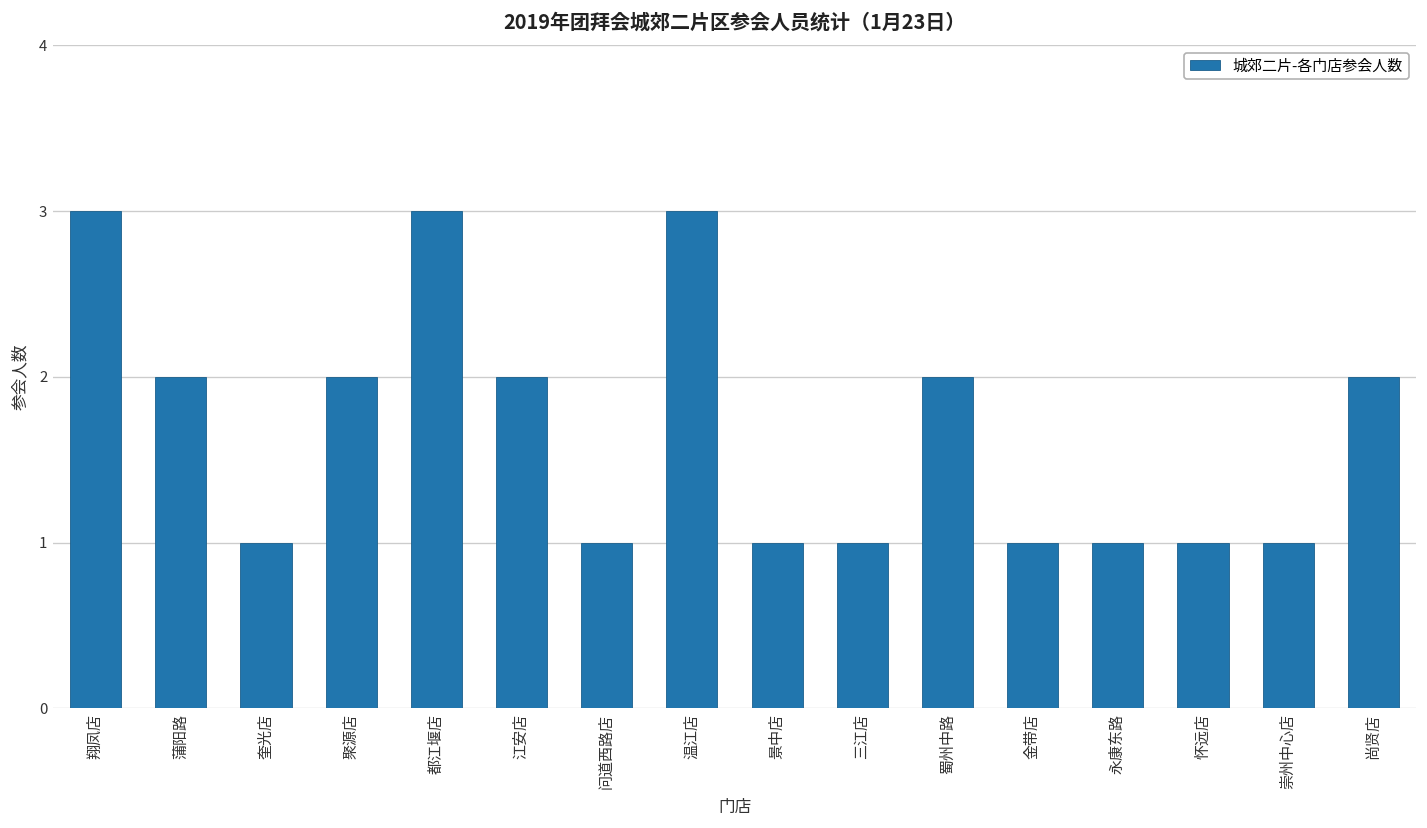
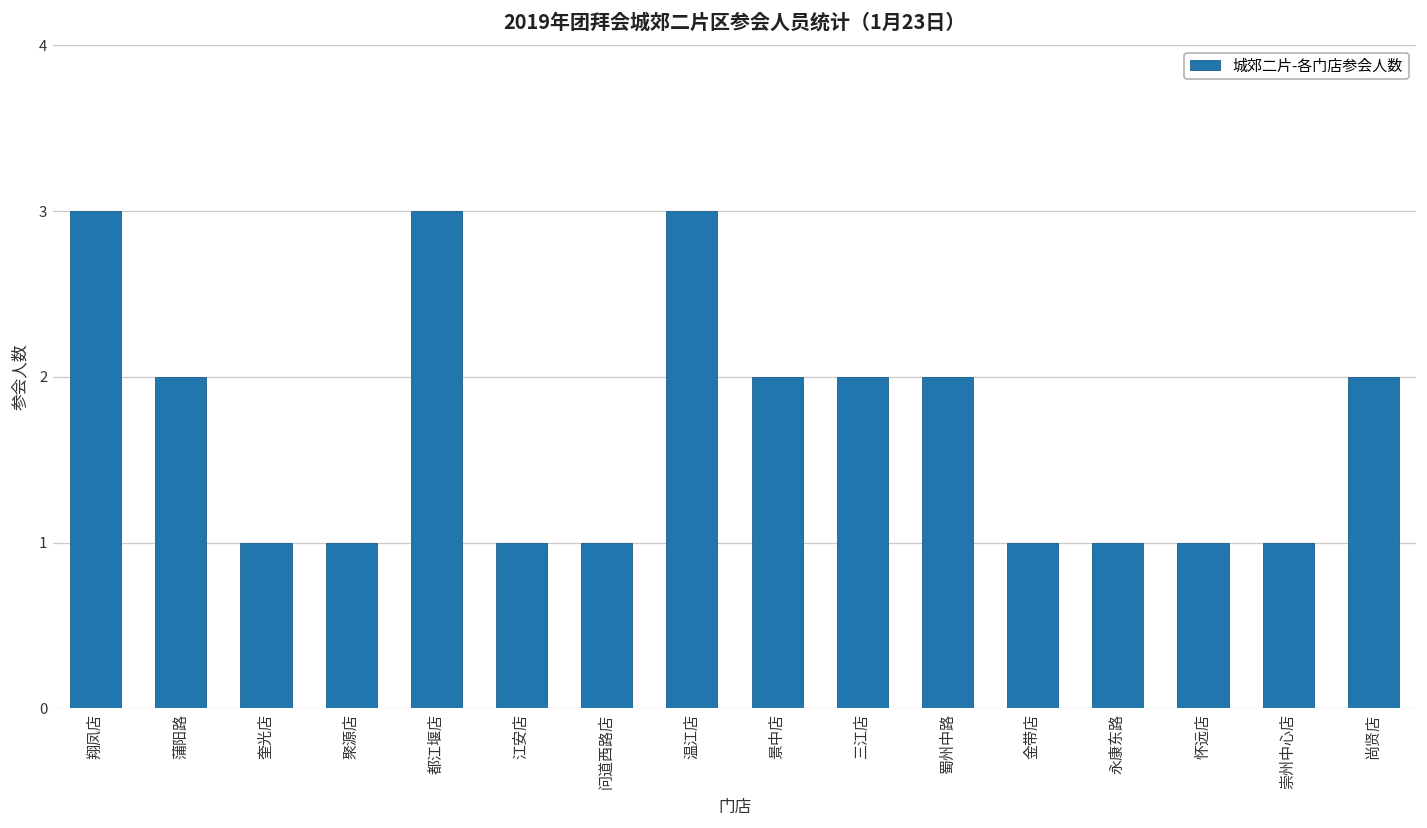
  {
    "翔凤店": 3,
    "蒲阳路": 2,
    "奎光店": 1,
-   "聚源店": 2,
+   "聚源店": 1,
    "都江堰店": 3,
-   "江安店": 2,
+   "江安店": 1,
    "问道西路店": 1,
    "温江店": 3,
-   "景中店": 1,
-   "三江店": 1,
+   "景中店": 2,
+   "三江店": 2,
    "蜀州中路": 2,
    "金带店": 1,
    "永康东路": 1,
    "怀远店": 1,
    "崇州中心店": 1,
    "尚贤店": 2
  }
